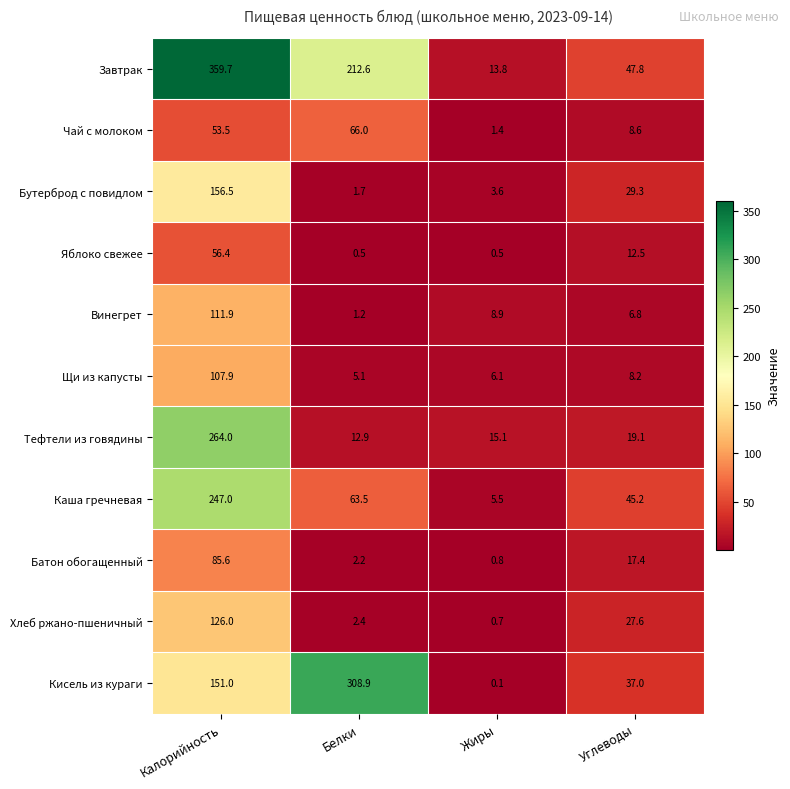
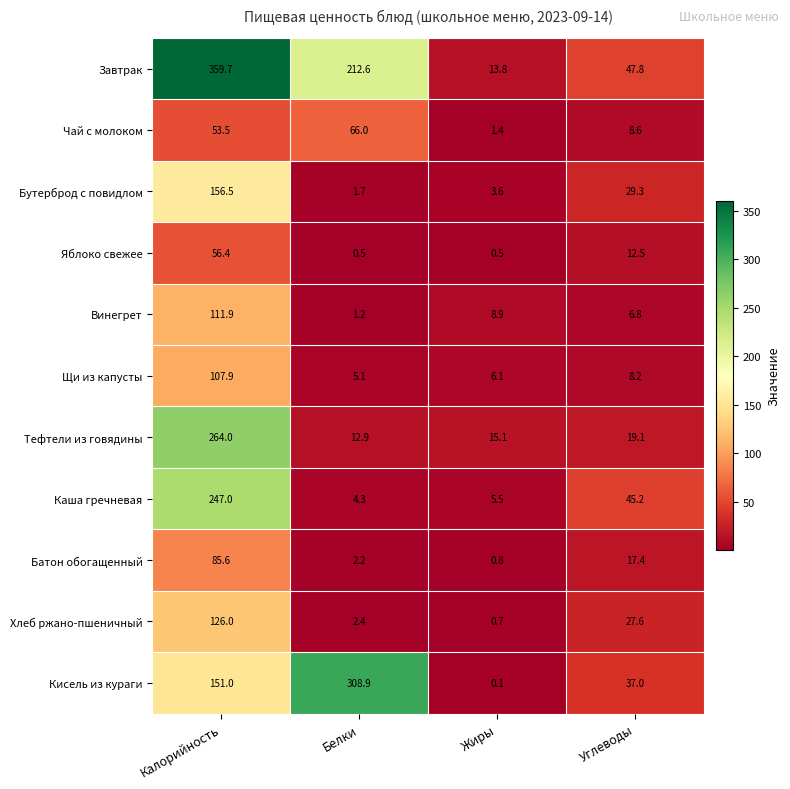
  {
    "Завтрак": {
      "Калорийность": 359.7,
      "Белки": 212.6,
      "Жиры": 13.8,
      "Углеводы": 47.8
    },
    "Чай с молоком": {
      "Калорийность": 53.5,
      "Белки": 66.0,
      "Жиры": 1.4,
      "Углеводы": 8.6
    },
    "Бутерброд с повидлом": {
      "Калорийность": 156.5,
      "Белки": 1.7,
      "Жиры": 3.6,
      "Углеводы": 29.3
    },
    "Яблоко свежее": {
      "Калорийность": 56.4,
      "Белки": 0.5,
      "Жиры": 0.5,
      "Углеводы": 12.5
    },
    "Винегрет": {
      "Калорийность": 111.9,
      "Белки": 1.2,
      "Жиры": 8.9,
      "Углеводы": 6.8
    },
    "Щи из капусты": {
      "Калорийность": 107.9,
      "Белки": 5.1,
      "Жиры": 6.1,
      "Углеводы": 8.2
    },
    "Тефтели из говядины": {
      "Калорийность": 264.0,
      "Белки": 12.9,
      "Жиры": 15.1,
      "Углеводы": 19.1
    },
    "Каша гречневая": {
      "Калорийность": 247.0,
-     "Белки": 63.5,
+     "Белки": 4.3,
      "Жиры": 5.5,
      "Углеводы": 45.2
    },
    "Батон обогащенный": {
      "Калорийность": 85.6,
      "Белки": 2.2,
      "Жиры": 0.8,
      "Углеводы": 17.4
    },
    "Хлеб ржано-пшеничный": {
      "Калорийность": 126.0,
      "Белки": 2.4,
      "Жиры": 0.7,
      "Углеводы": 27.6
    },
    "Кисель из кураги": {
      "Калорийность": 151.0,
      "Белки": 308.9,
      "Жиры": 0.1,
      "Углеводы": 37.0
    }
  }
